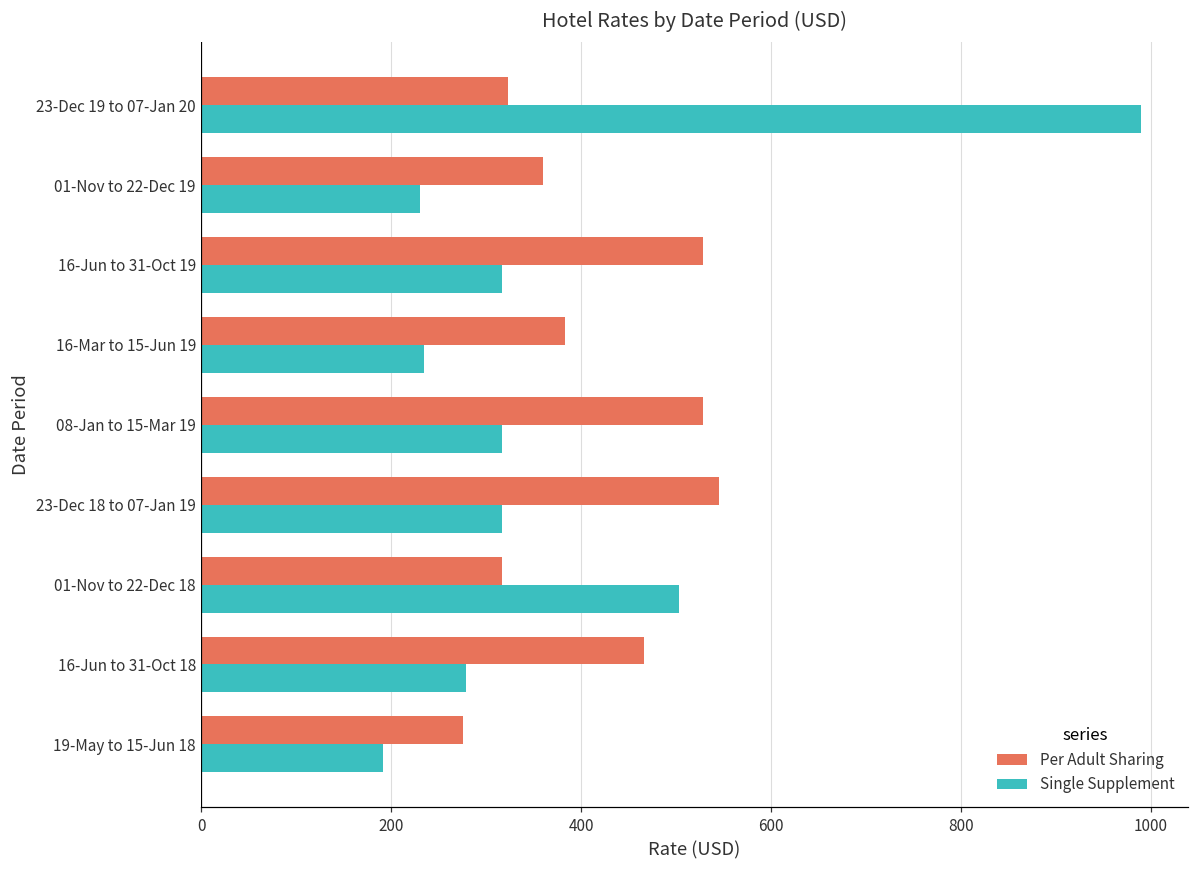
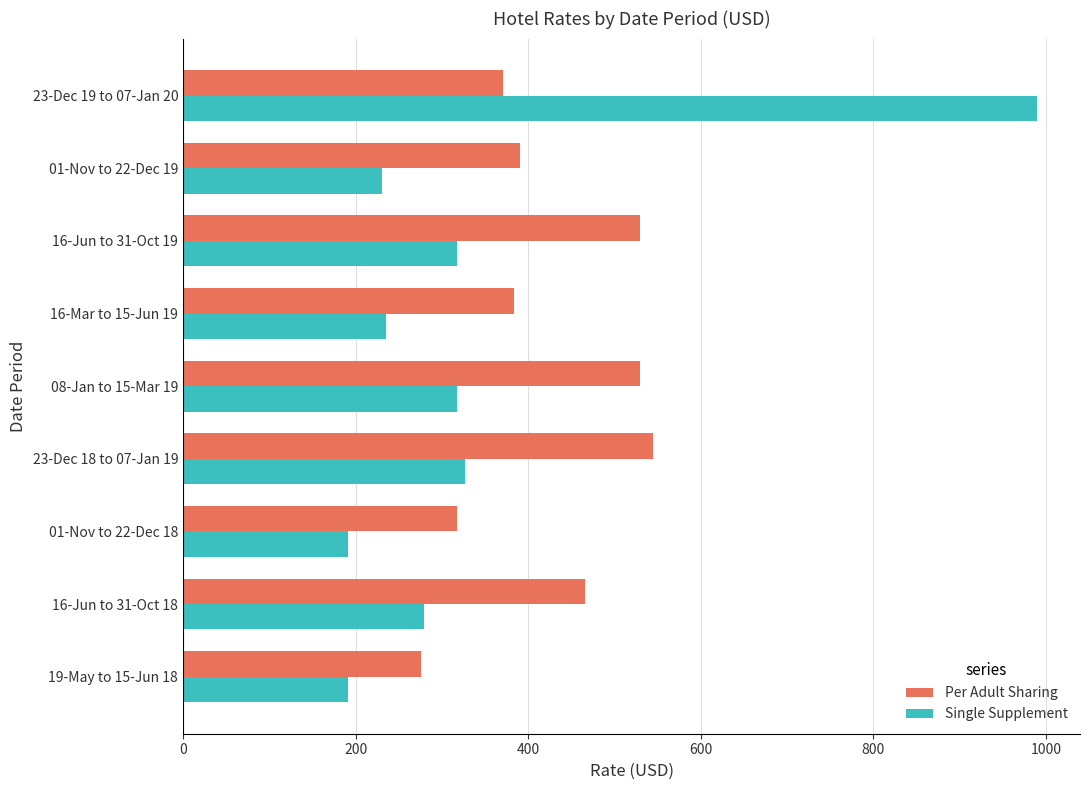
  {
    "Per Adult Sharing": {
-     "23-Dec 19 to 07-Jan 20": 320,
-     "01-Nov to 22-Dec 19": 360,
+     "23-Dec 19 to 07-Jan 20": 370,
+     "01-Nov to 22-Dec 19": 390,
      "16-Jun to 31-Oct 19": 530,
      "16-Mar to 15-Jun 19": 380,
      "08-Jan to 15-Mar 19": 530,
      "23-Dec 18 to 07-Jan 19": 550,
      "01-Nov to 22-Dec 18": 320,
      "16-Jun to 31-Oct 18": 470,
      "19-May to 15-Jun 18": 280
    },
    "Single Supplement": {
      "23-Dec 19 to 07-Jan 20": 990,
      "01-Nov to 22-Dec 19": 230,
      "16-Jun to 31-Oct 19": 320,
      "16-Mar to 15-Jun 19": 240,
      "08-Jan to 15-Mar 19": 320,
-     "23-Dec 18 to 07-Jan 19": 320,
-     "01-Nov to 22-Dec 18": 500,
+     "23-Dec 18 to 07-Jan 19": 330,
+     "01-Nov to 22-Dec 18": 190,
      "16-Jun to 31-Oct 18": 280,
      "19-May to 15-Jun 18": 190
    }
  }
